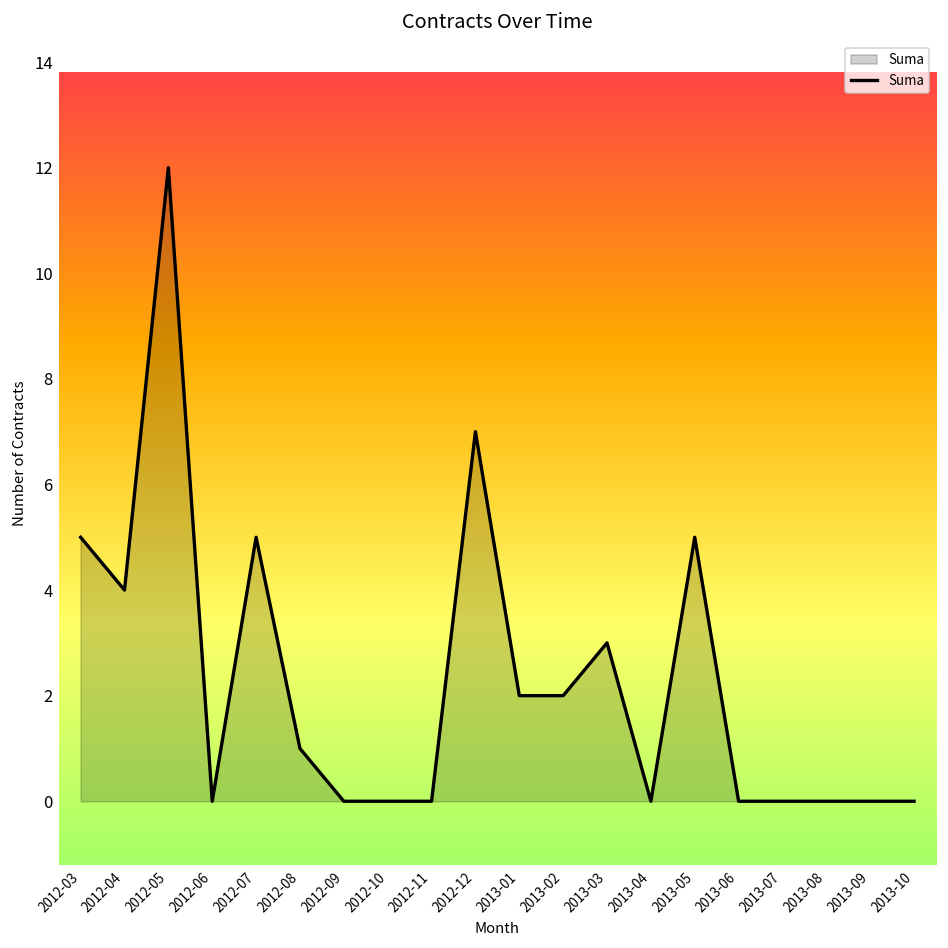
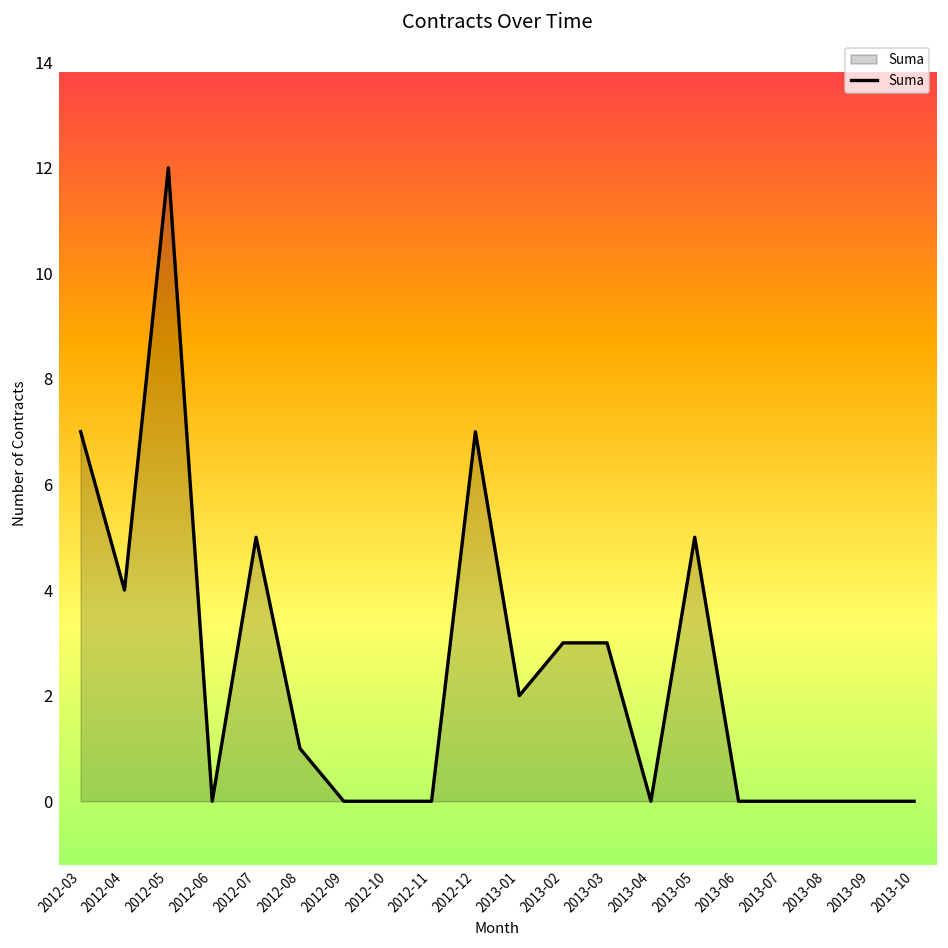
  {
-   "2012-03": 5,
+   "2012-03": 7,
    "2012-04": 4,
    "2012-05": 12,
    "2012-06": 0,
    "2012-07": 5,
    "2012-08": 1,
    "2012-09": 0,
    "2012-10": 0,
    "2012-11": 0,
    "2012-12": 7,
    "2013-01": 2,
-   "2013-02": 2,
+   "2013-02": 3,
    "2013-03": 3,
    "2013-04": 0,
    "2013-05": 5,
    "2013-06": 0,
    "2013-07": 0,
    "2013-08": 0,
    "2013-09": 0,
    "2013-10": 0
  }
